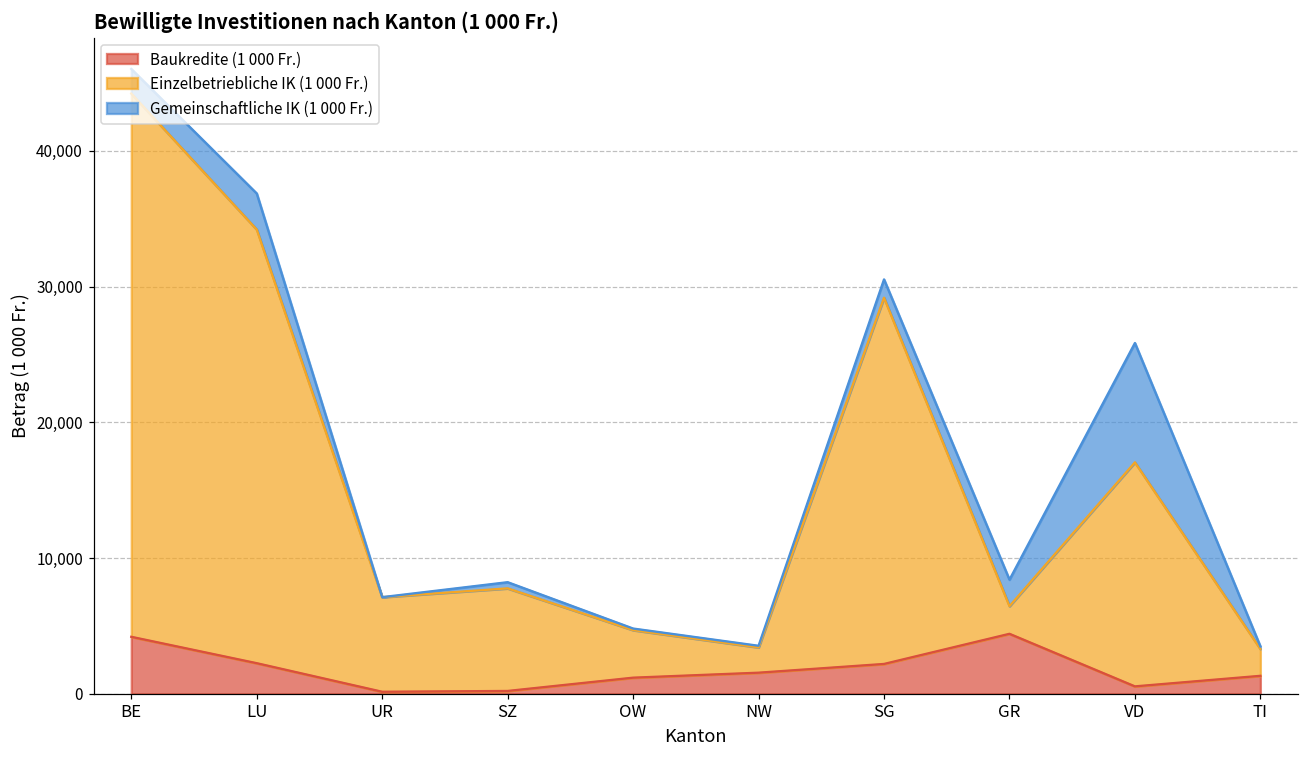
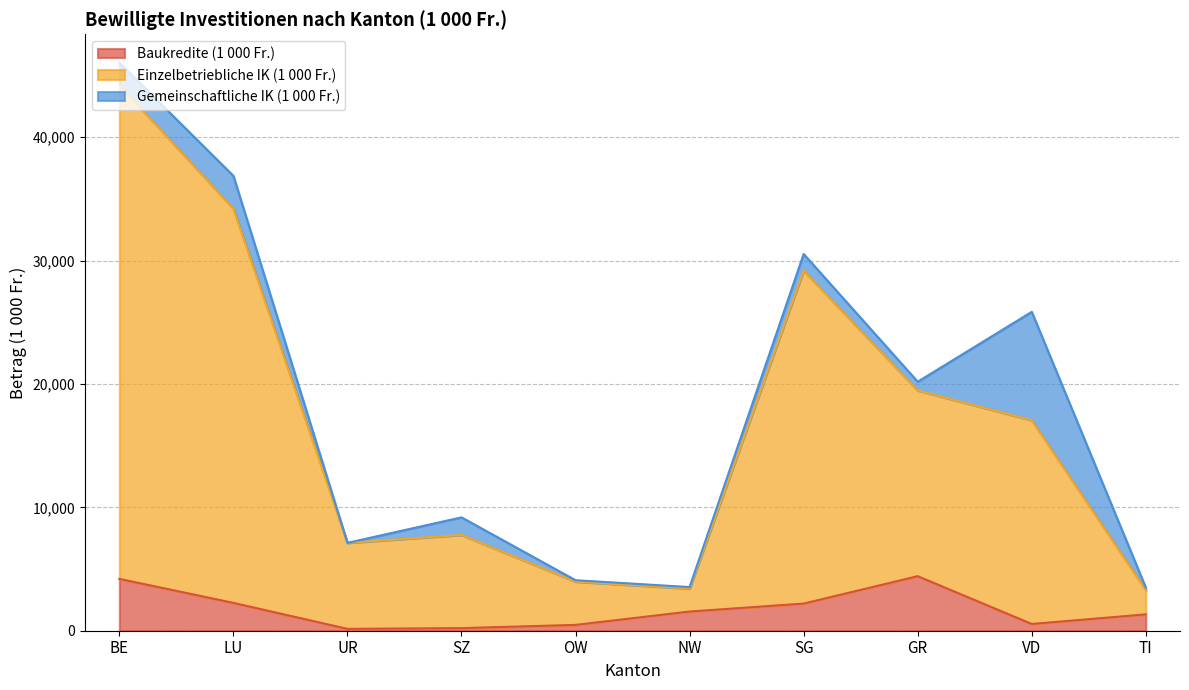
  {
    "Baukredite (1 000 Fr.)": {
      "BE": "4,200",
      "LU": "2,300",
      "UR": "200",
      "SZ": "200",
-     "OW": "1,200",
+     "OW": "500",
      "NW": "1,600",
      "SG": "2,200",
      "GR": "4,400",
      "VD": "500",
      "TI": "1,300"
    },
    "Einzelbetriebliche IK (1 000 Fr.)": {
      "LU": "32,000",
      "SZ": "7,600",
      "SG": "27,000",
-     "GR": "2,000",
+     "GR": "15,100",
      "VD": "16,500"
    },
    "Gemeinschaftliche IK (1 000 Fr.)": {
      "LU": "2,700",
-     "SZ": "500",
+     "SZ": "1,400",
      "SG": "1,400",
-     "GR": "2,000",
+     "GR": "700",
      "VD": "8,800"
    }
  }
